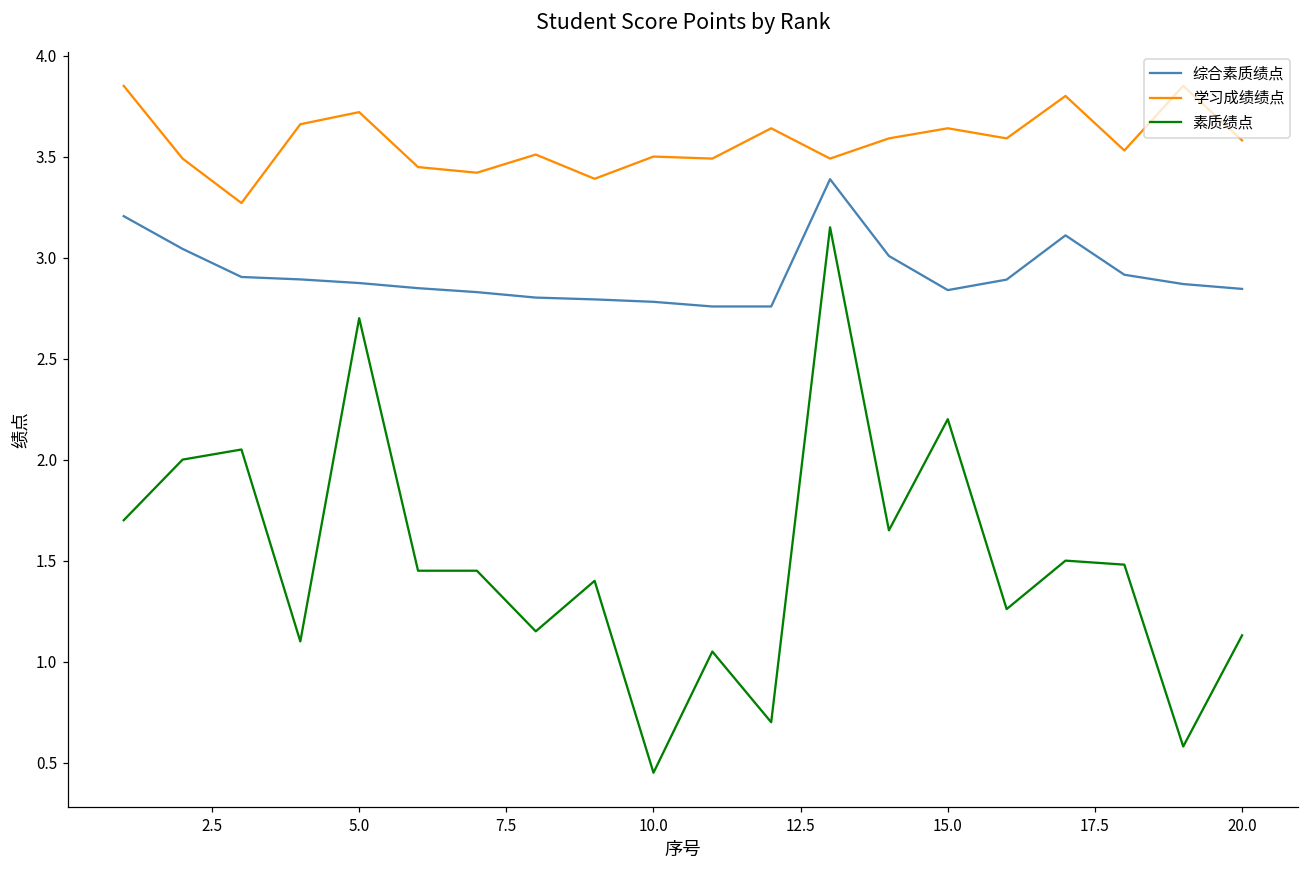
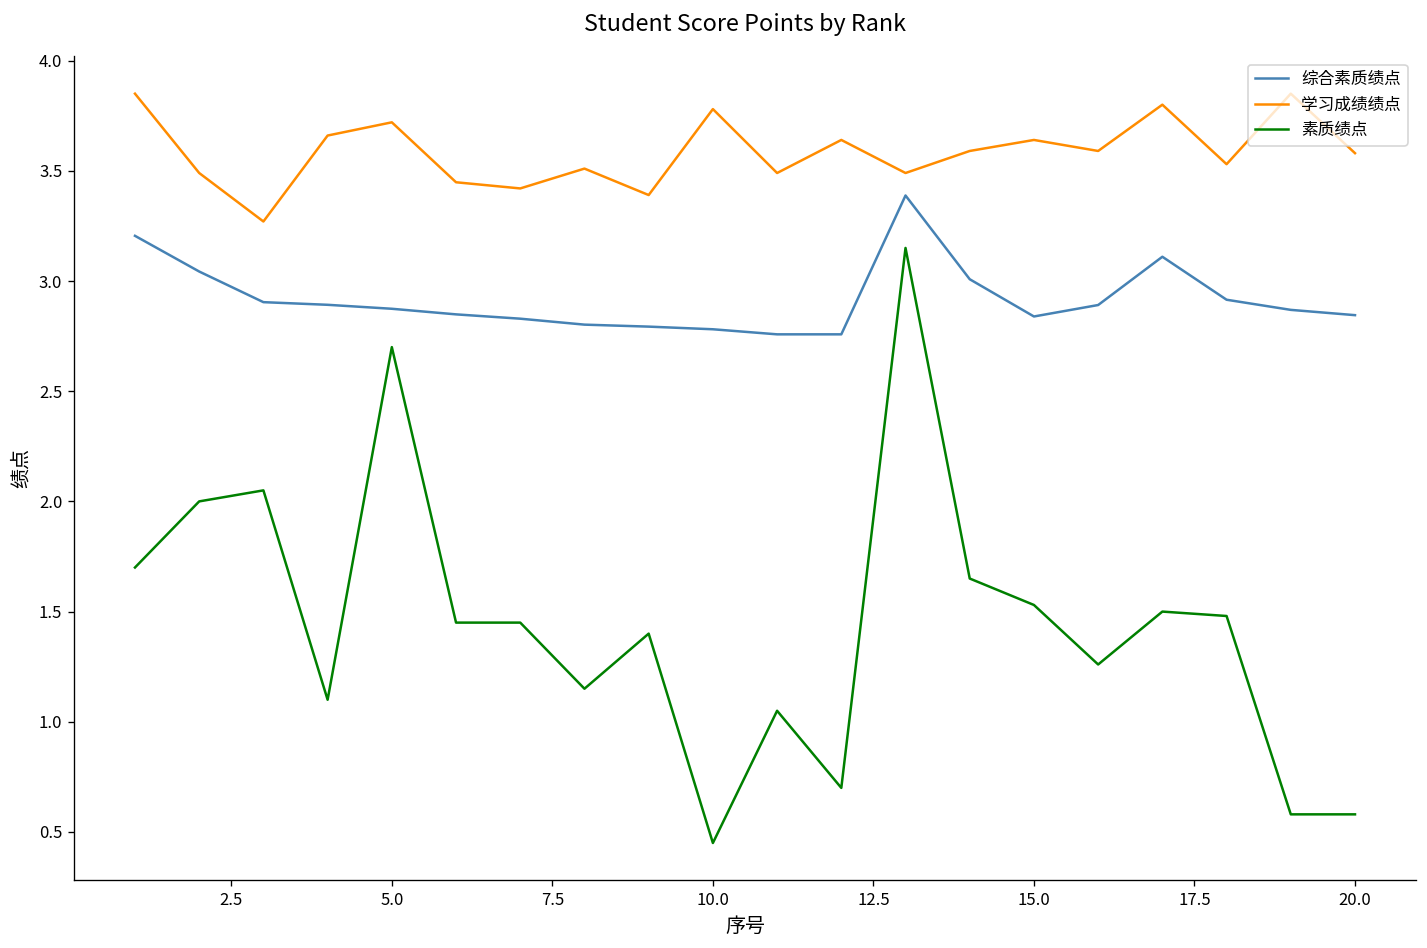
  {
    "综合素质绩点": {
      "5.0": 2.87,
      "10.0": 2.78,
      "15.0": 2.84,
      "20.0": 2.85
    },
    "学习成绩绩点": {
      "5.0": 3.72,
-     "10.0": 3.50,
+     "10.0": 3.78,
      "15.0": 3.64,
      "20.0": 3.58
    },
    "素质绩点": {
      "5.0": 2.70,
      "10.0": 0.45,
-     "15.0": 2.20,
-     "20.0": 1.13
+     "15.0": 1.53,
+     "20.0": 0.58
    }
  }
